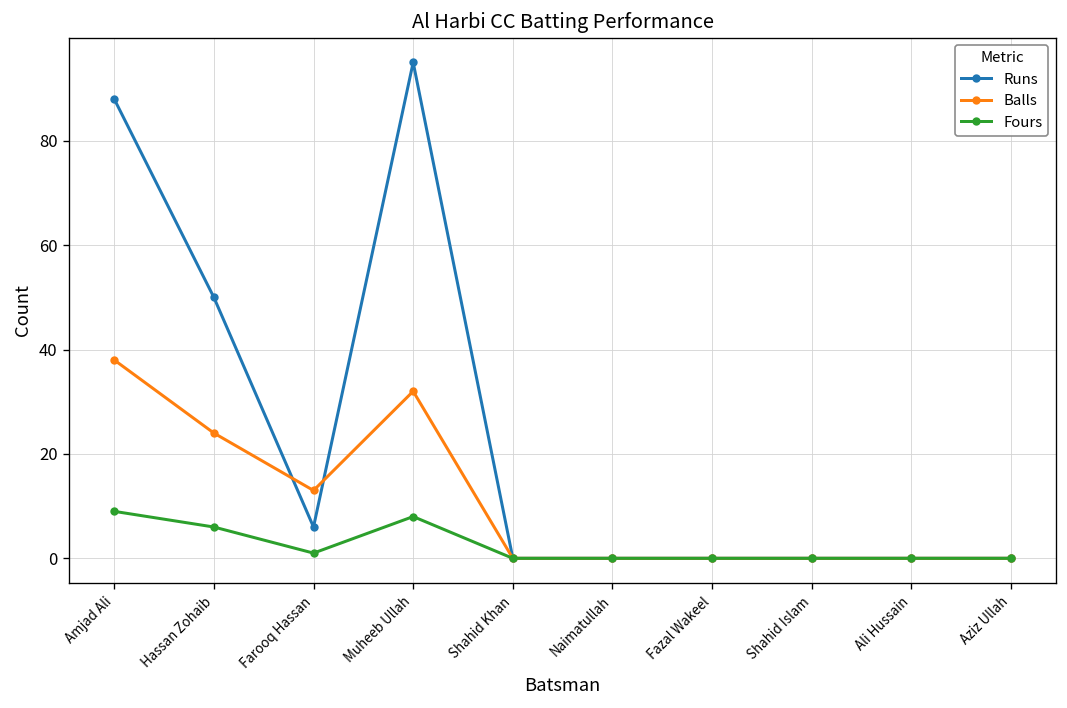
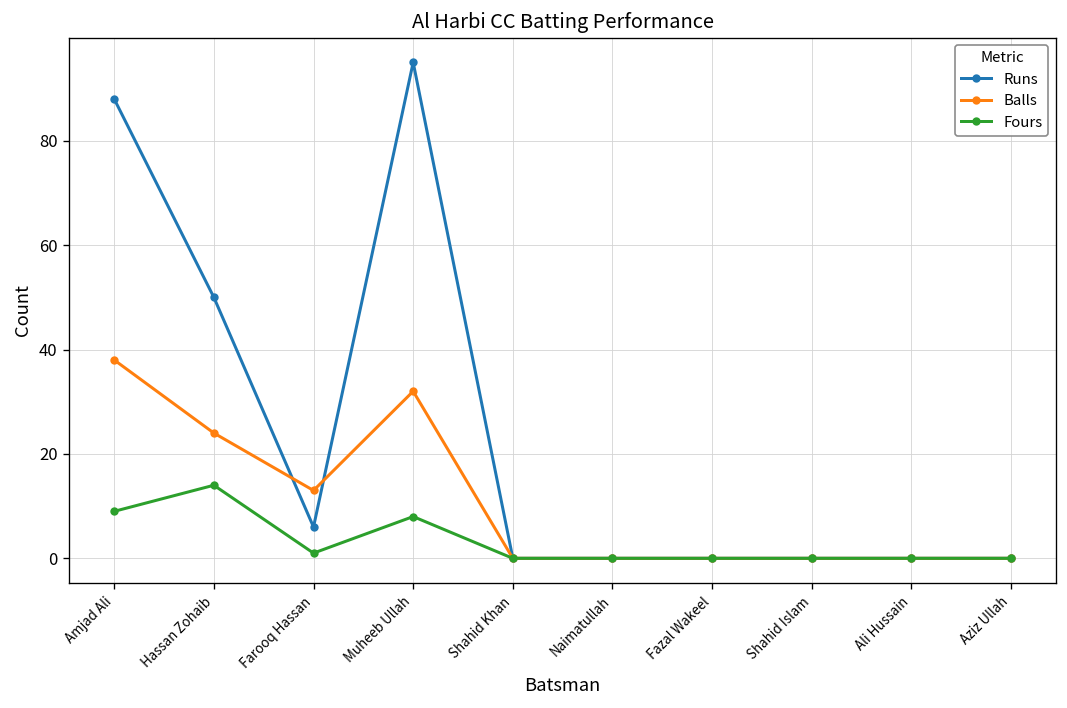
  {
    "Runs": {
      "Amjad Ali": 88,
      "Hassan Zohaib": 50,
      "Farooq Hassan": 6,
      "Muheeb Ullah": 95
    },
    "Balls": {
      "Amjad Ali": 38,
      "Hassan Zohaib": 24,
      "Farooq Hassan": 13,
      "Muheeb Ullah": 32
    },
    "Fours": {
      "Amjad Ali": 9,
-     "Hassan Zohaib": 6,
+     "Hassan Zohaib": 14,
      "Farooq Hassan": 1,
      "Muheeb Ullah": 8
    }
  }
